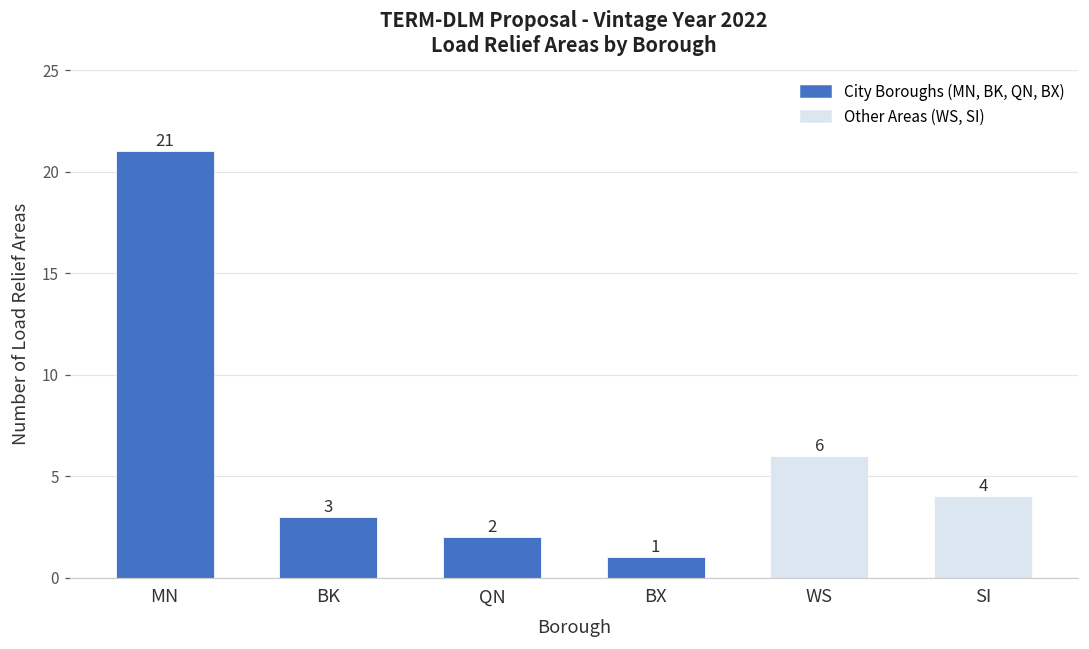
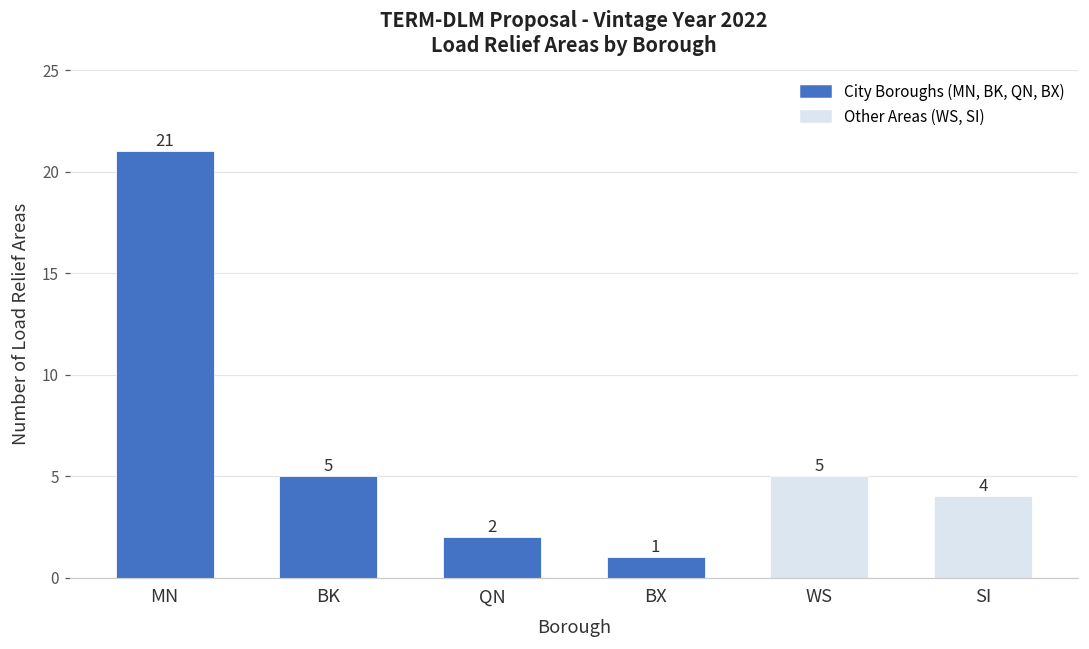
  {
    "MN": 21,
-   "BK": 3,
+   "BK": 5,
    "QN": 2,
    "BX": 1,
-   "WS": 6,
+   "WS": 5,
    "SI": 4
  }
